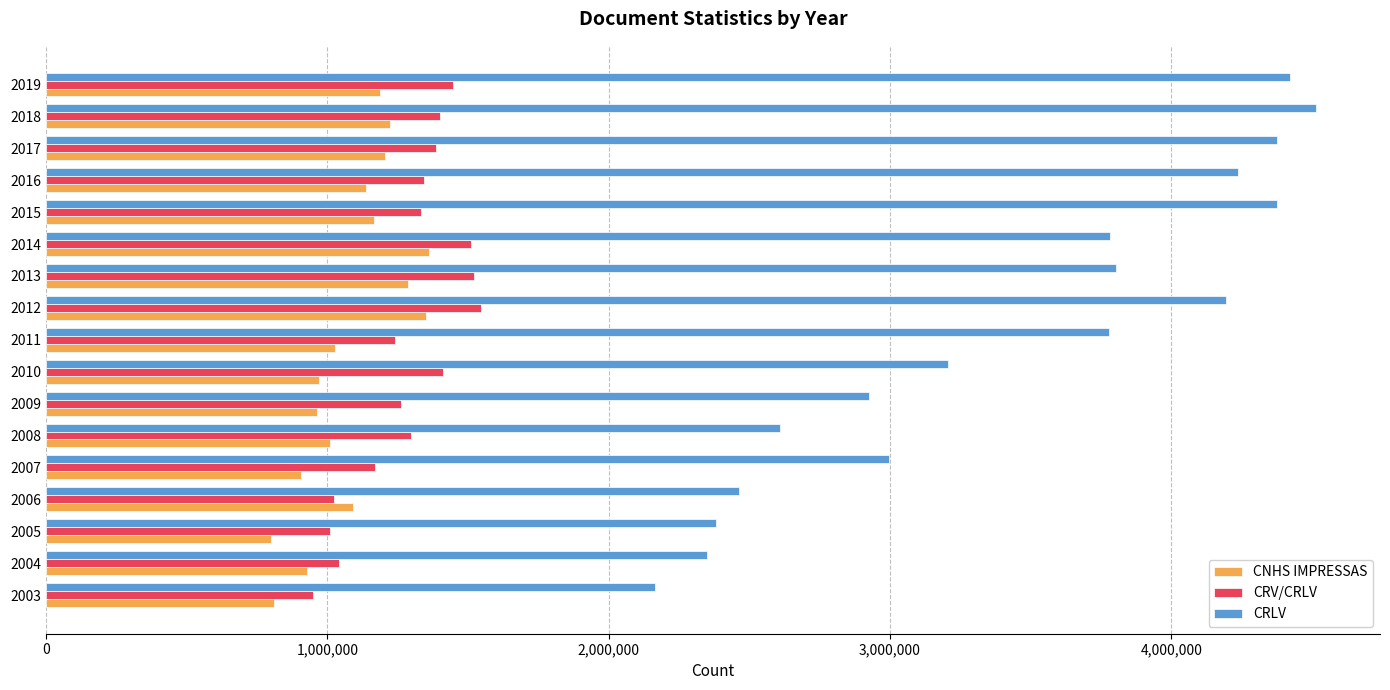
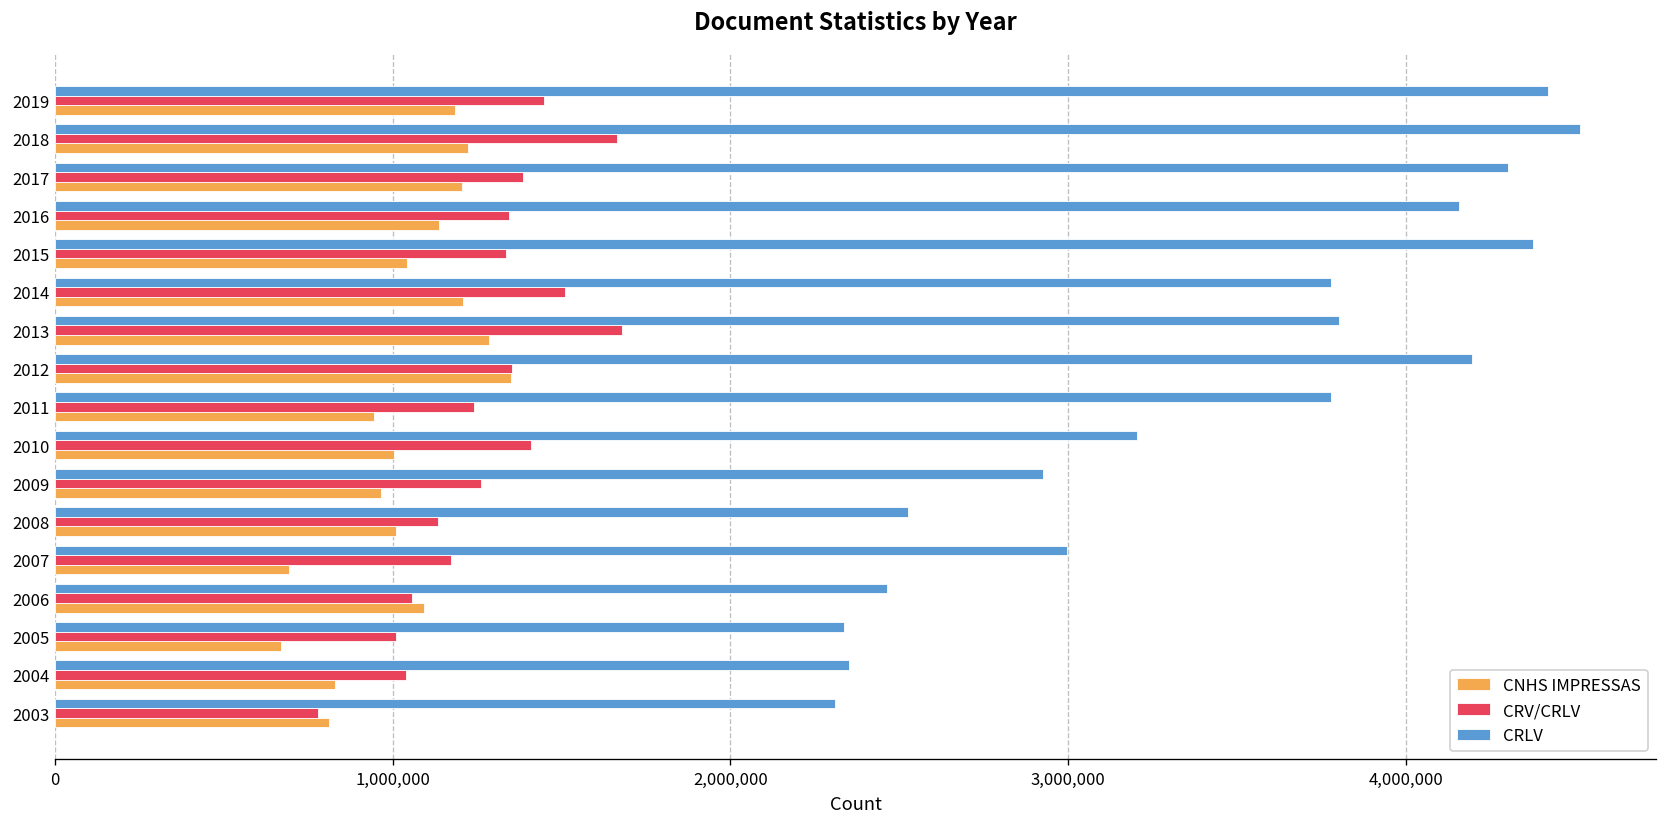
  {
    "CNHS IMPRESSAS": {
      "2019": "1,190,000",
      "2018": "1,220,000",
      "2017": "1,210,000",
      "2016": "1,140,000",
-     "2015": "1,170,000",
-     "2014": "1,360,000",
+     "2015": "1,040,000",
+     "2014": "1,210,000",
      "2013": "1,290,000",
      "2012": "1,350,000",
-     "2011": "1,030,000",
-     "2010": "970,000",
+     "2011": "940,000",
+     "2010": "1,010,000",
      "2009": "960,000",
      "2008": "1,010,000",
-     "2007": "910,000",
+     "2007": "690,000",
      "2006": "1,090,000",
-     "2005": "800,000",
-     "2004": "930,000",
+     "2005": "670,000",
+     "2004": "830,000",
      "2003": "810,000"
    },
    "CRV/CRLV": {
      "2019": "1,450,000",
-     "2018": "1,400,000",
+     "2018": "1,660,000",
      "2017": "1,380,000",
      "2016": "1,340,000",
      "2015": "1,330,000",
      "2014": "1,510,000",
-     "2013": "1,520,000",
-     "2012": "1,550,000",
+     "2013": "1,680,000",
+     "2012": "1,350,000",
      "2011": "1,240,000",
      "2010": "1,410,000",
      "2009": "1,260,000",
-     "2008": "1,300,000",
+     "2008": "1,130,000",
      "2007": "1,170,000",
-     "2006": "1,020,000",
+     "2006": "1,060,000",
      "2005": "1,010,000",
      "2004": "1,040,000",
-     "2003": "950,000"
+     "2003": "780,000"
    },
    "CRLV": {
      "2019": "4,420,000",
      "2018": "4,520,000",
-     "2017": "4,380,000",
-     "2016": "4,240,000",
+     "2017": "4,300,000",
+     "2016": "4,160,000",
      "2015": "4,380,000",
      "2014": "3,780,000",
      "2013": "3,800,000",
      "2012": "4,200,000",
      "2011": "3,780,000",
      "2010": "3,210,000",
      "2009": "2,930,000",
-     "2008": "2,610,000",
+     "2008": "2,530,000",
      "2007": "3,000,000",
      "2006": "2,460,000",
-     "2005": "2,380,000",
+     "2005": "2,340,000",
      "2004": "2,350,000",
-     "2003": "2,160,000"
+     "2003": "2,310,000"
    }
  }
